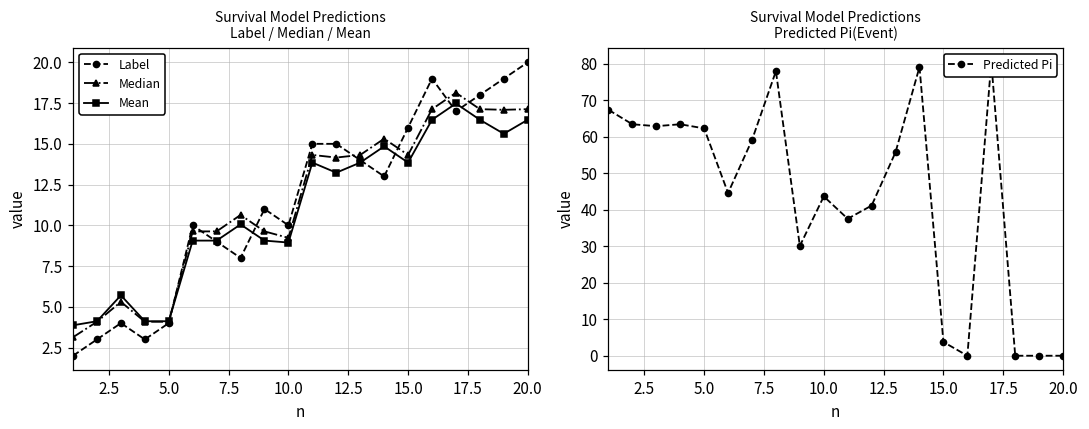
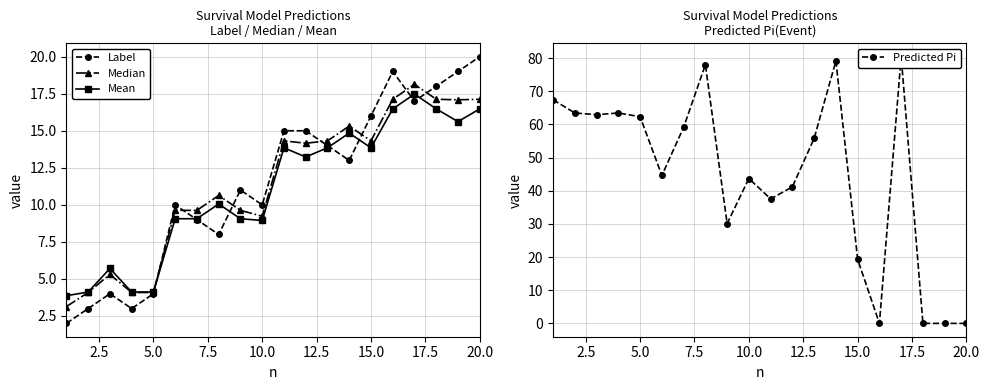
  {
    "Survival Model Predictions Predicted Pi(Event)": {
      "5.0": 62,
      "10.0": 44,
-     "15.0": 4,
+     "15.0": 19,
      "20.0": 0
    }
  }
